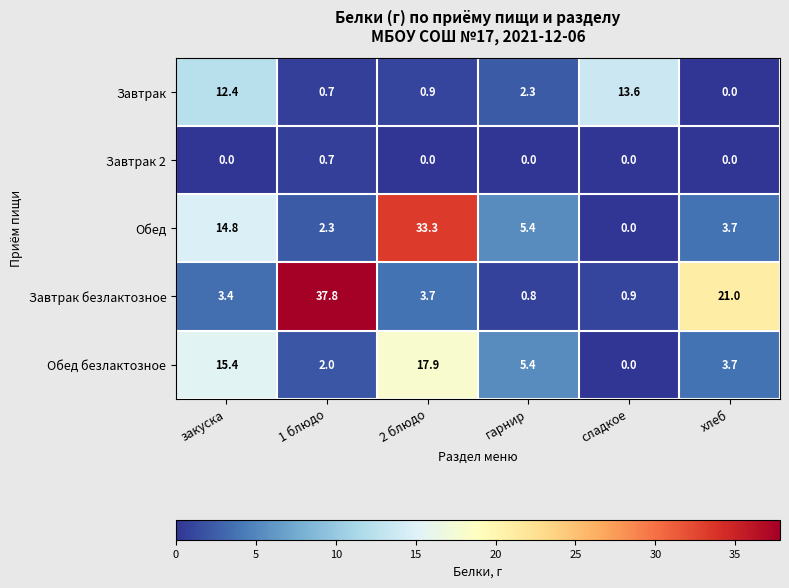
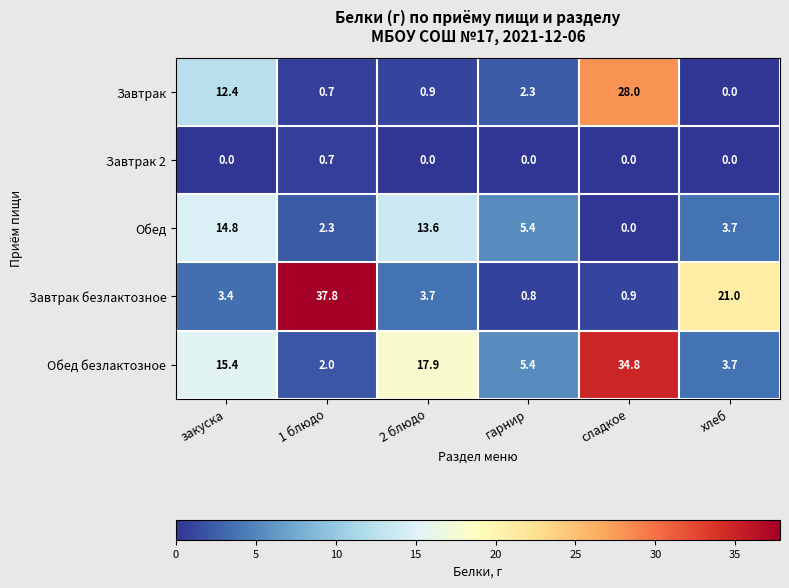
  {
    "Завтрак": {
      "закуска": 12.4,
      "1 блюдо": 0.7,
      "2 блюдо": 0.9,
      "гарнир": 2.3,
-     "сладкое": 13.6,
+     "сладкое": 28.0,
      "хлеб": 0.0
    },
    "Завтрак 2": {
      "закуска": 0.0,
      "1 блюдо": 0.7,
      "2 блюдо": 0.0,
      "гарнир": 0.0,
      "сладкое": 0.0,
      "хлеб": 0.0
    },
    "Обед": {
      "закуска": 14.8,
      "1 блюдо": 2.3,
-     "2 блюдо": 33.3,
+     "2 блюдо": 13.6,
      "гарнир": 5.4,
      "сладкое": 0.0,
      "хлеб": 3.7
    },
    "Завтрак безлактозное": {
      "закуска": 3.4,
      "1 блюдо": 37.8,
      "2 блюдо": 3.7,
      "гарнир": 0.8,
      "сладкое": 0.9,
      "хлеб": 21.0
    },
    "Обед безлактозное": {
      "закуска": 15.4,
      "1 блюдо": 2.0,
      "2 блюдо": 17.9,
      "гарнир": 5.4,
-     "сладкое": 0.0,
+     "сладкое": 34.8,
      "хлеб": 3.7
    }
  }
